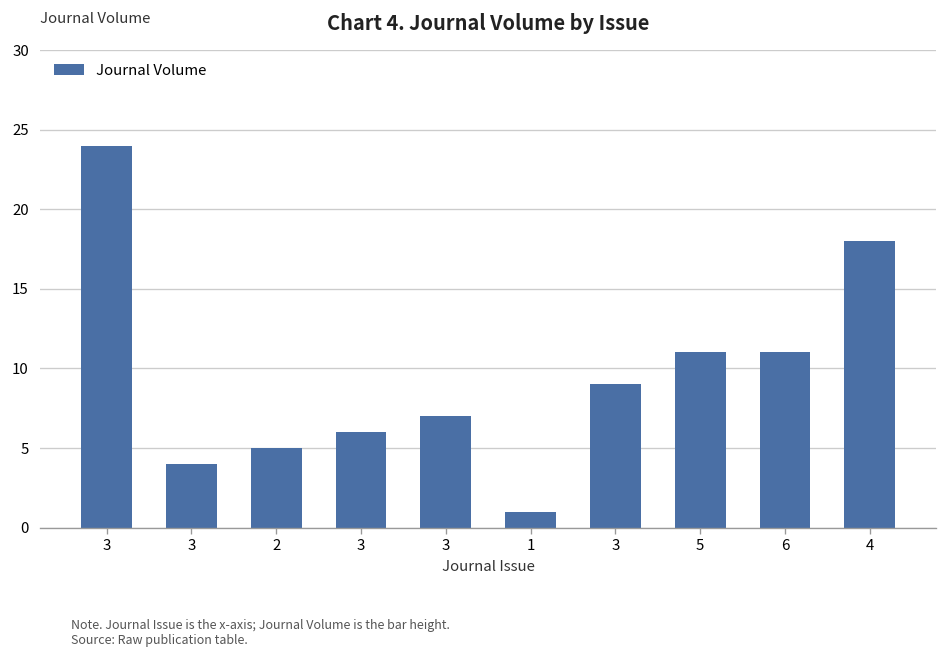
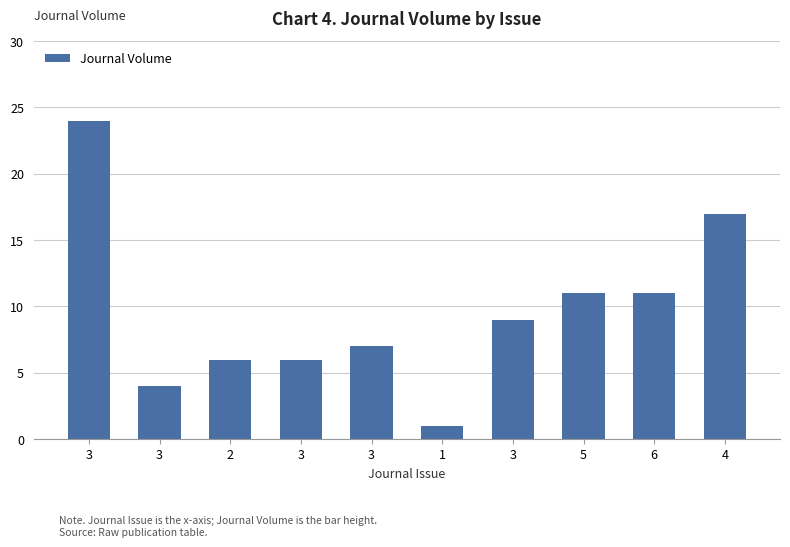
  {
-   "2": 5,
+   "2": 6,
    "1": 1,
    "5": 11,
    "6": 11,
-   "4": 18
+   "4": 17
  }
